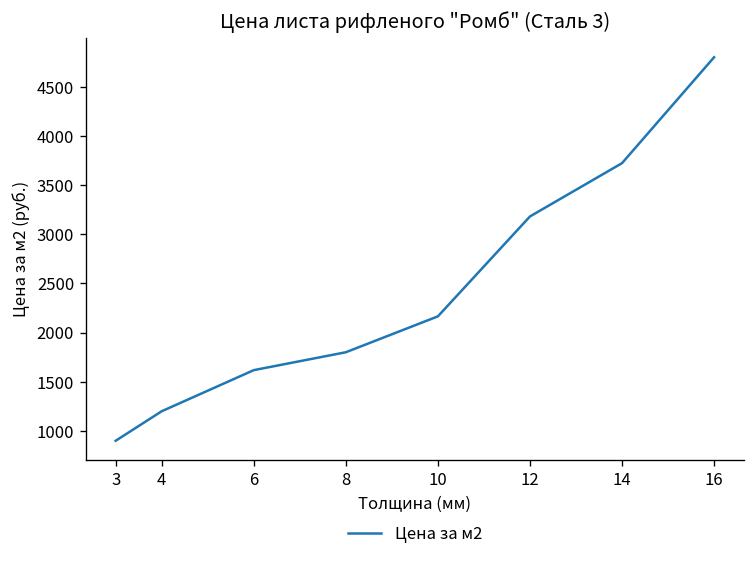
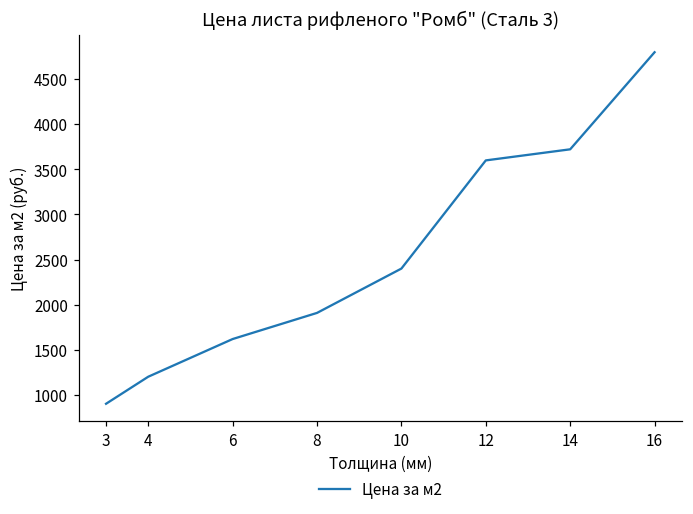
  {
    "3": 900,
    "4": 1200,
    "6": 1600,
-   "8": 1800,
-   "10": 2200,
-   "12": 3200,
+   "8": 1900,
+   "10": 2400,
+   "12": 3600,
    "14": 3700,
    "16": 4800
  }
